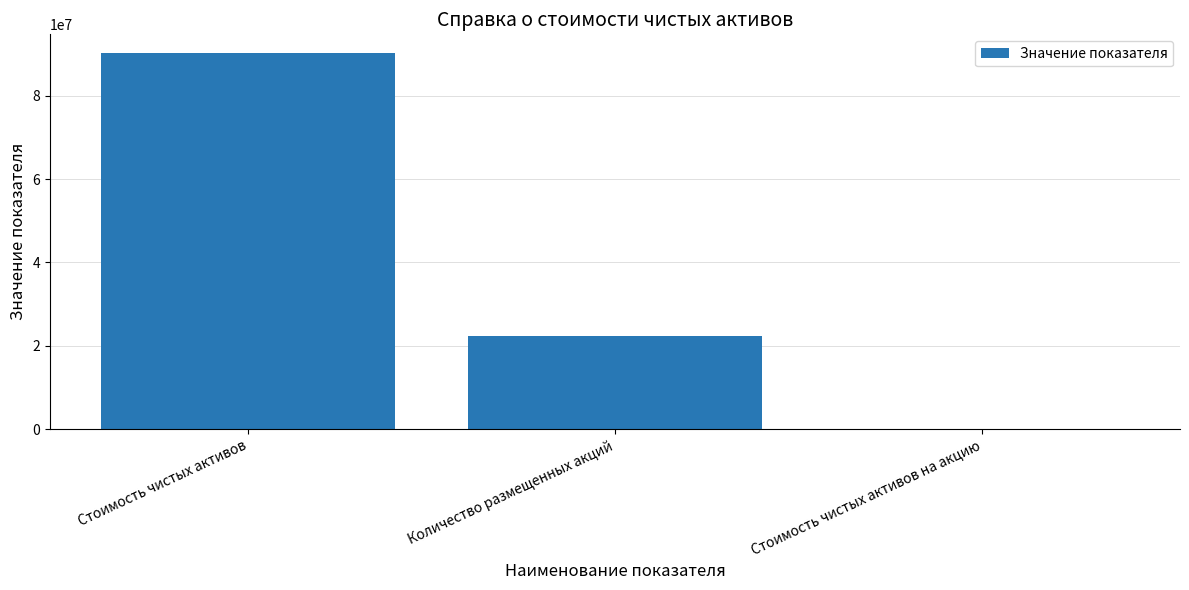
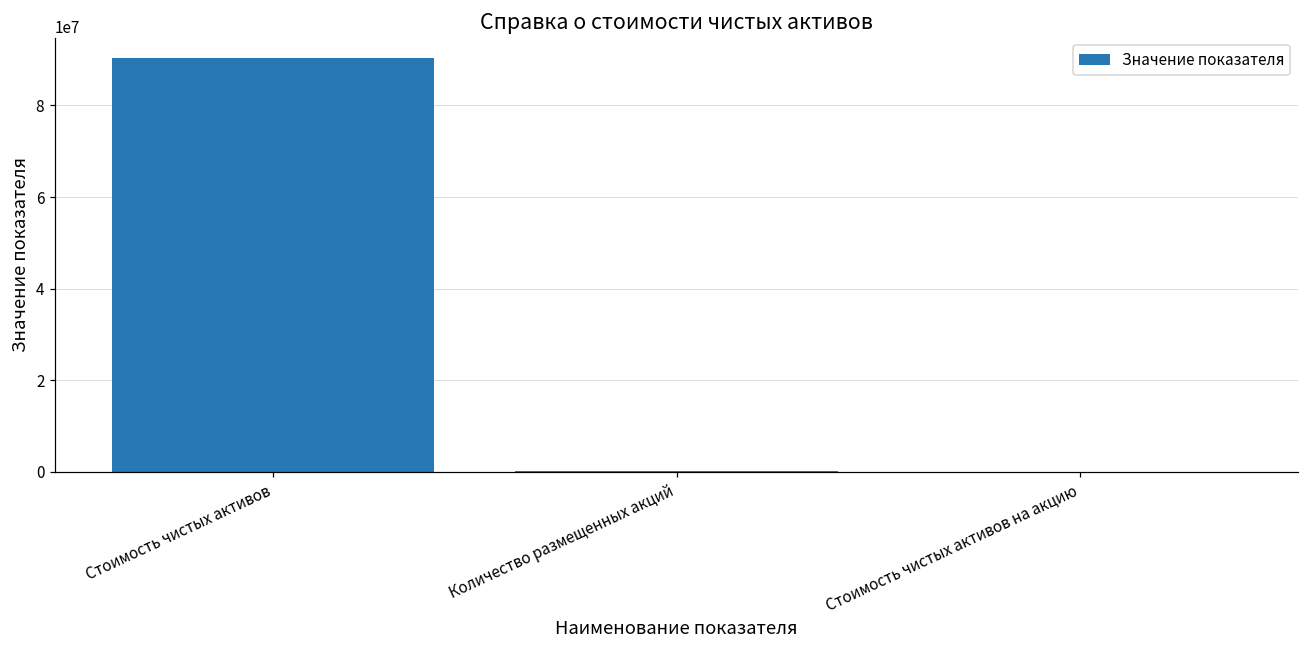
  {
    "Стоимость чистых активов": 90000000,
-   "Количество размещенных акций": 22000000
+   "Количество размещенных акций": 0
  }
